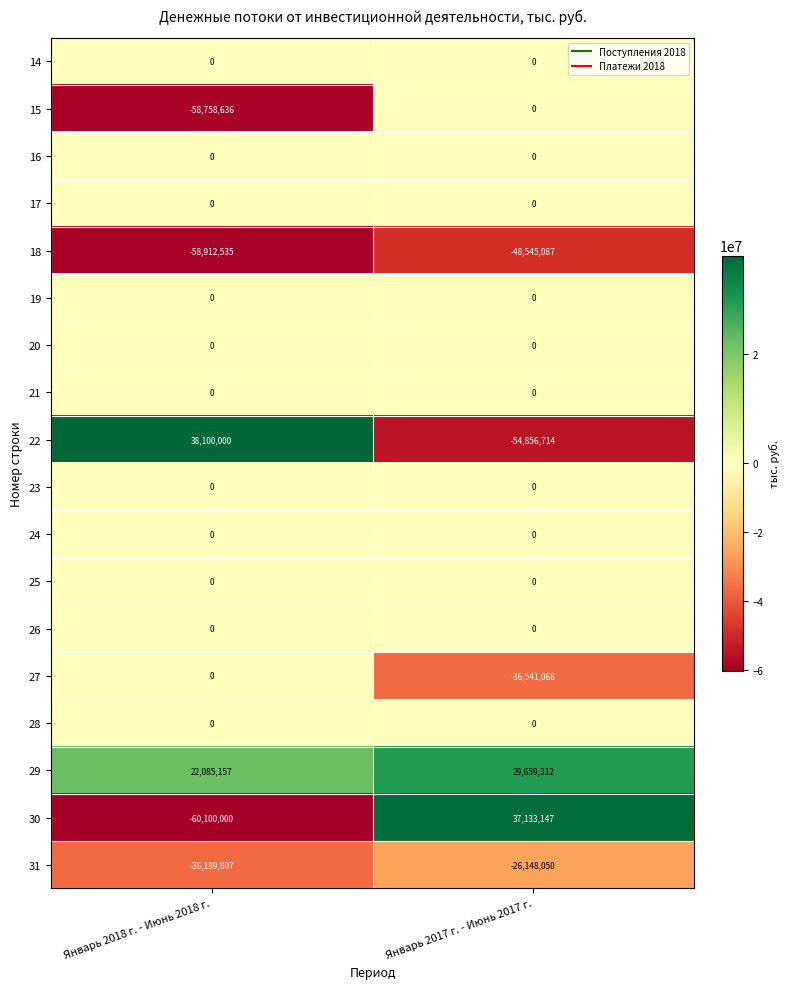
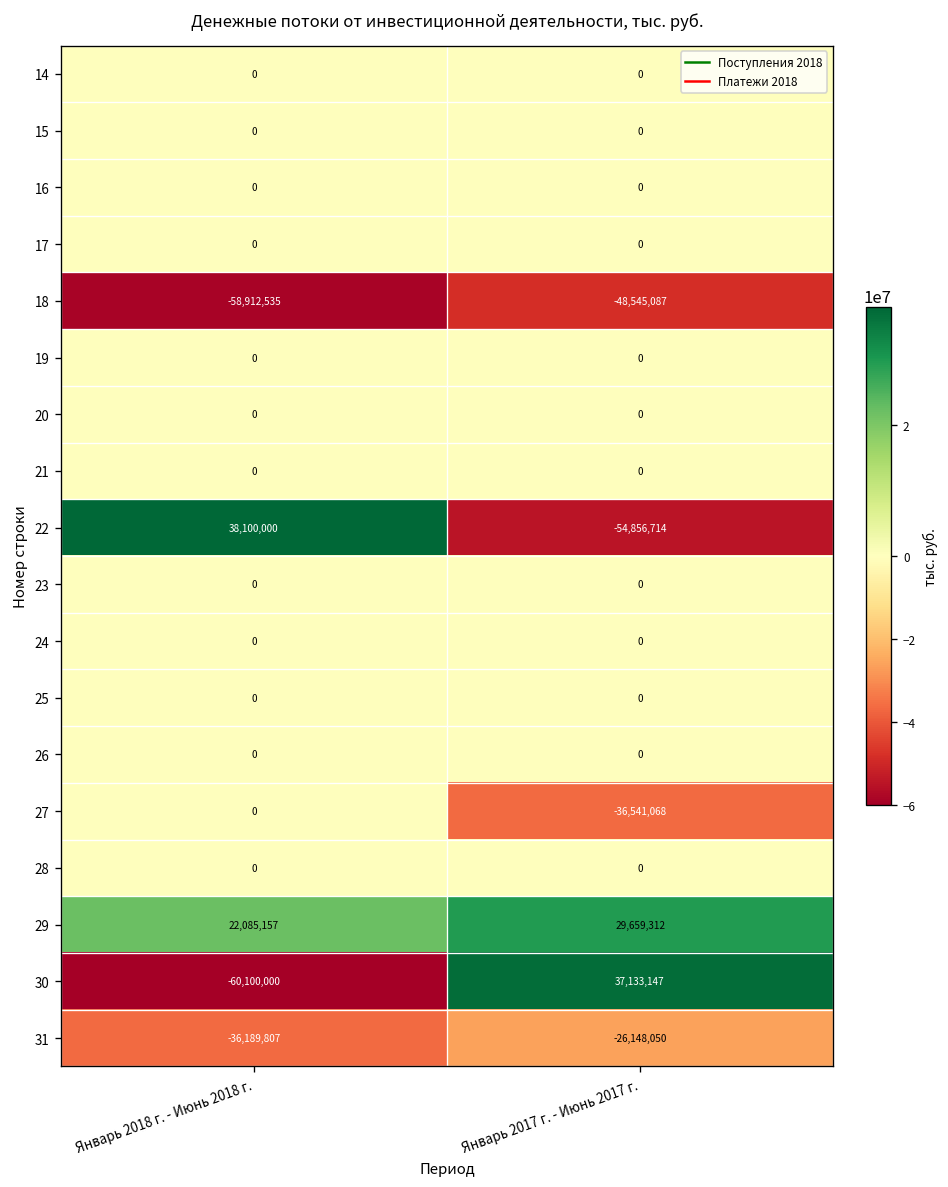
  {
    "14": {
      "Январь 2018 г. - Июнь 2018 г.": "0",
      "Январь 2017 г. - Июнь 2017 г.": "0"
    },
    "15": {
-     "Январь 2018 г. - Июнь 2018 г.": "-58,758,636",
+     "Январь 2018 г. - Июнь 2018 г.": "0",
      "Январь 2017 г. - Июнь 2017 г.": "0"
    },
    "16": {
      "Январь 2018 г. - Июнь 2018 г.": "0",
      "Январь 2017 г. - Июнь 2017 г.": "0"
    },
    "17": {
      "Январь 2018 г. - Июнь 2018 г.": "0",
      "Январь 2017 г. - Июнь 2017 г.": "0"
    },
    "18": {
      "Январь 2018 г. - Июнь 2018 г.": "-58,912,535",
      "Январь 2017 г. - Июнь 2017 г.": "-48,545,087"
    },
    "19": {
      "Январь 2018 г. - Июнь 2018 г.": "0",
      "Январь 2017 г. - Июнь 2017 г.": "0"
    },
    "20": {
      "Январь 2018 г. - Июнь 2018 г.": "0",
      "Январь 2017 г. - Июнь 2017 г.": "0"
    },
    "21": {
      "Январь 2018 г. - Июнь 2018 г.": "0",
      "Январь 2017 г. - Июнь 2017 г.": "0"
    },
    "22": {
      "Январь 2018 г. - Июнь 2018 г.": "38,100,000",
      "Январь 2017 г. - Июнь 2017 г.": "-54,856,714"
    },
    "23": {
      "Январь 2018 г. - Июнь 2018 г.": "0",
      "Январь 2017 г. - Июнь 2017 г.": "0"
    },
    "24": {
      "Январь 2018 г. - Июнь 2018 г.": "0",
      "Январь 2017 г. - Июнь 2017 г.": "0"
    },
    "25": {
      "Январь 2018 г. - Июнь 2018 г.": "0",
      "Январь 2017 г. - Июнь 2017 г.": "0"
    },
    "26": {
      "Январь 2018 г. - Июнь 2018 г.": "0",
      "Январь 2017 г. - Июнь 2017 г.": "0"
    },
    "27": {
      "Январь 2018 г. - Июнь 2018 г.": "0",
      "Январь 2017 г. - Июнь 2017 г.": "-36,541,068"
    },
    "28": {
      "Январь 2018 г. - Июнь 2018 г.": "0",
      "Январь 2017 г. - Июнь 2017 г.": "0"
    },
    "29": {
      "Январь 2018 г. - Июнь 2018 г.": "22,085,157",
      "Январь 2017 г. - Июнь 2017 г.": "29,659,312"
    },
    "30": {
      "Январь 2018 г. - Июнь 2018 г.": "-60,100,000",
      "Январь 2017 г. - Июнь 2017 г.": "37,133,147"
    },
    "31": {
      "Январь 2018 г. - Июнь 2018 г.": "-36,189,807",
      "Январь 2017 г. - Июнь 2017 г.": "-26,148,050"
    }
  }
